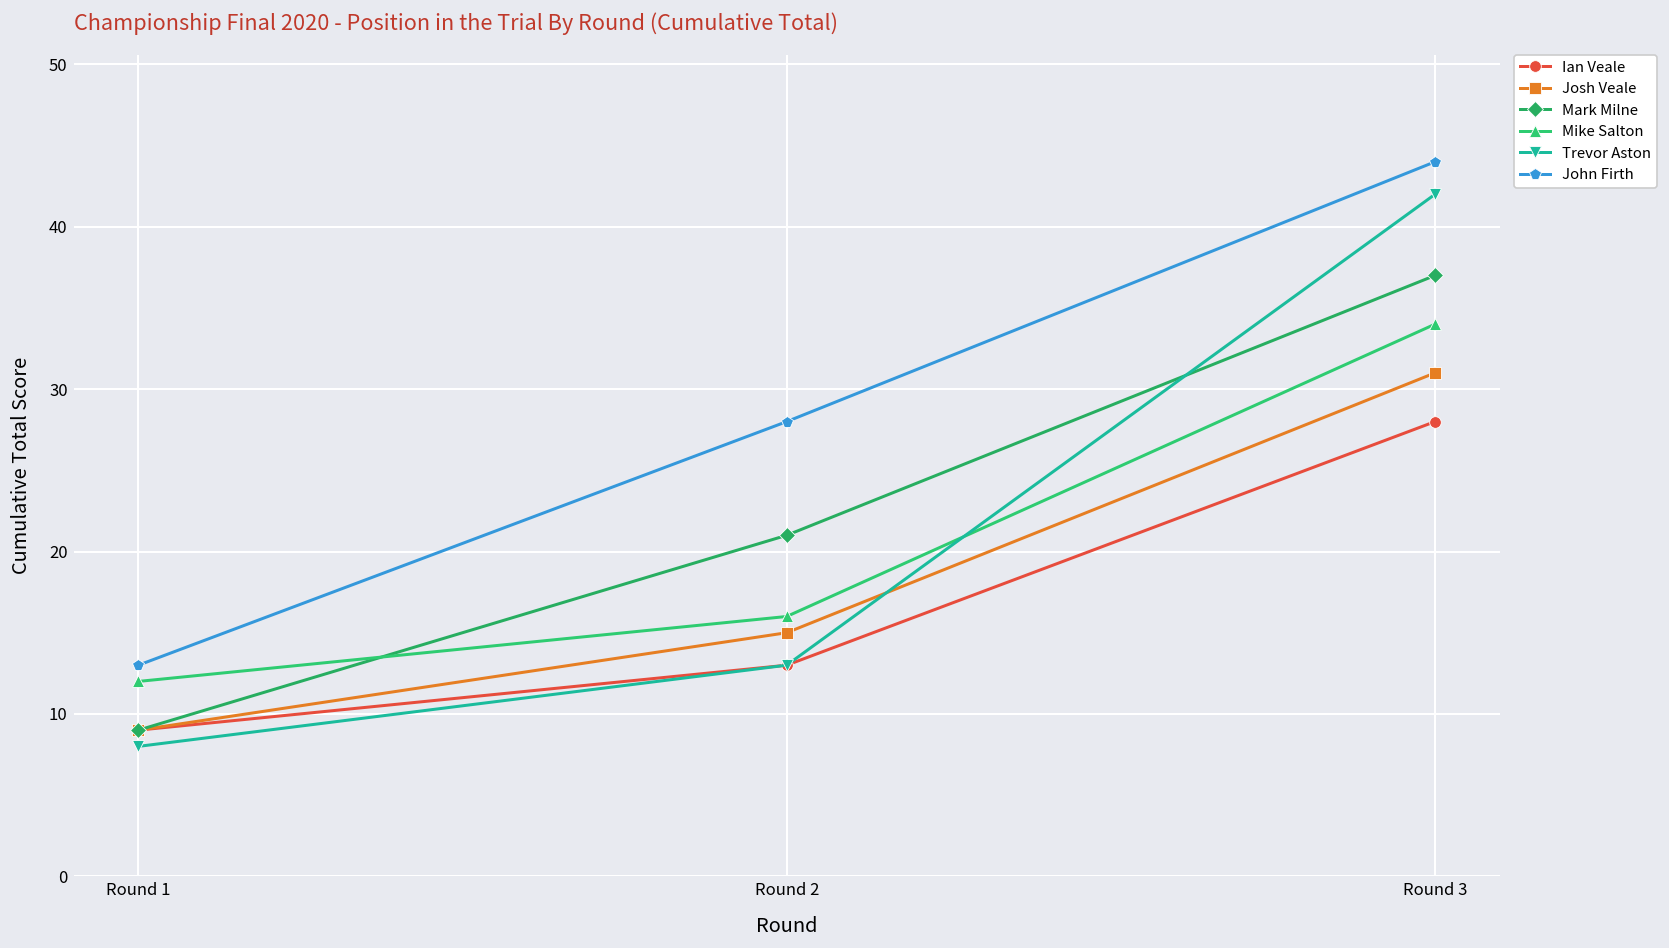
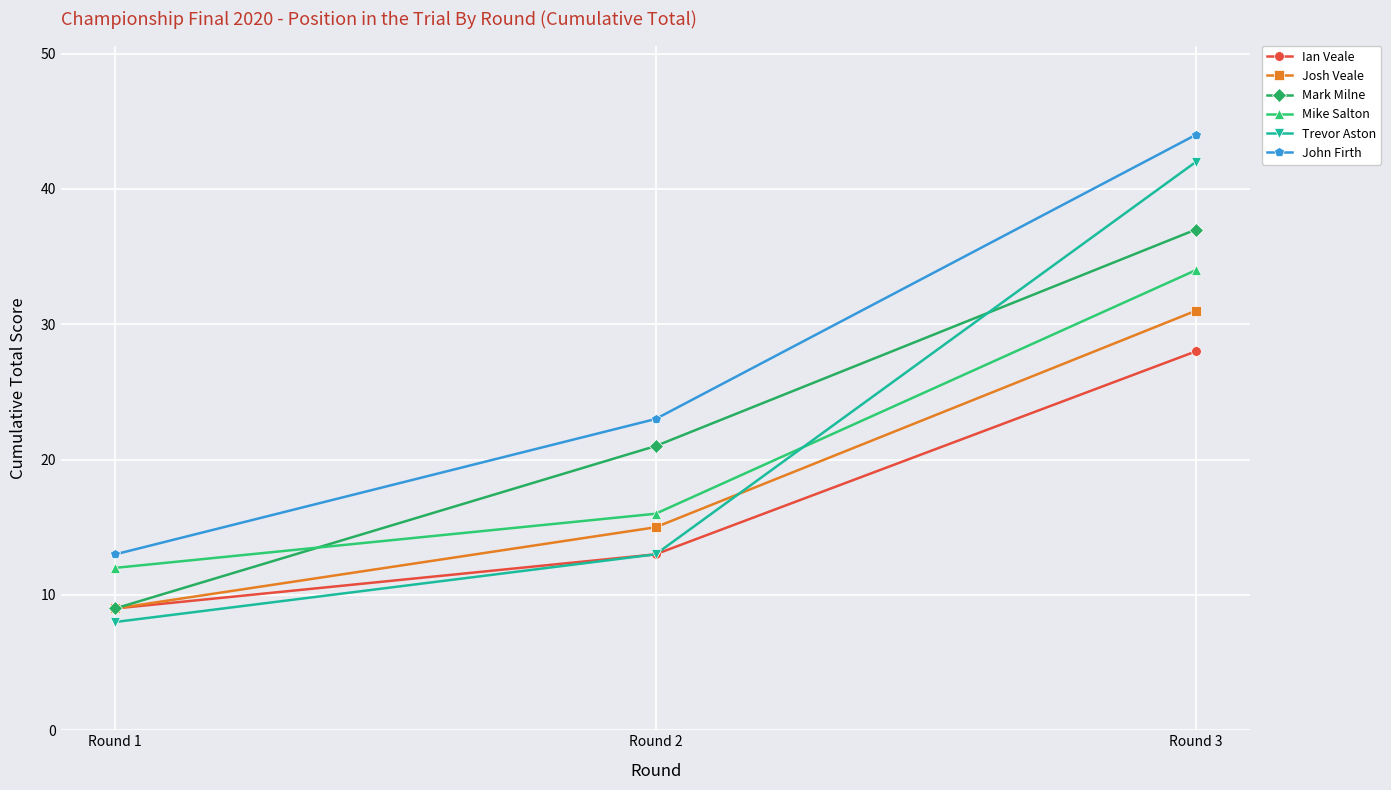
  {
    "John Firth": {
      "Round 1": 13,
-     "Round 2": 28,
+     "Round 2": 23,
      "Round 3": 44
    }
  }
